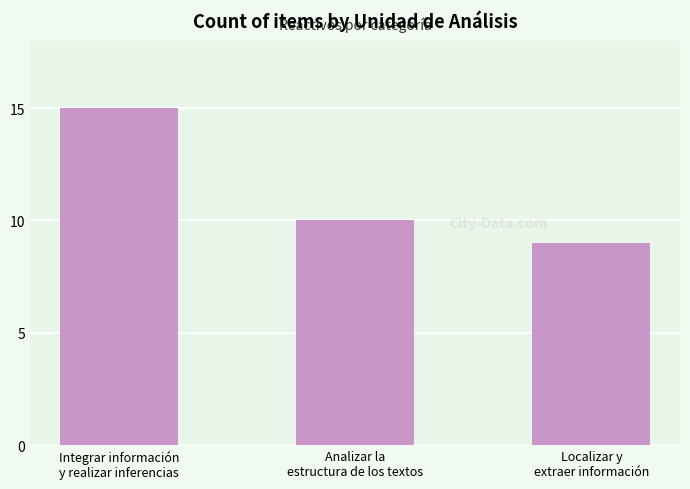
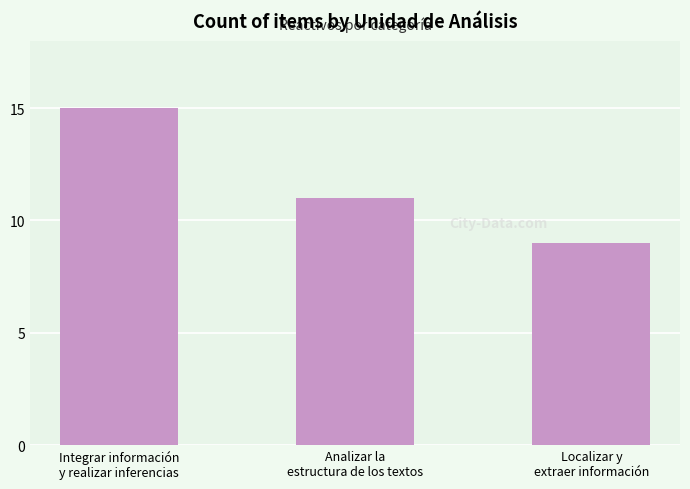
  {
    "Integrar información y realizar inferencias": 15,
-   "Analizar la estructura de los textos": 10,
+   "Analizar la estructura de los textos": 11,
    "Localizar y extraer información": 9
  }
